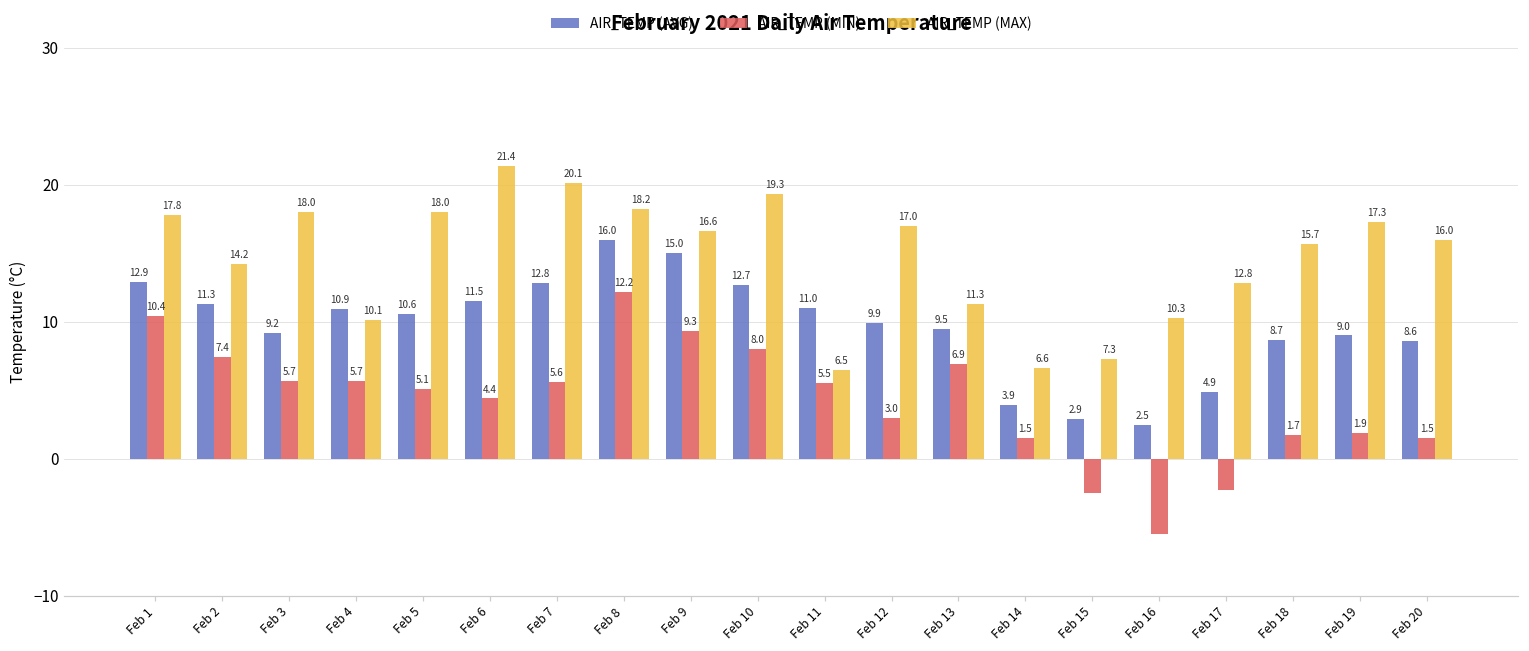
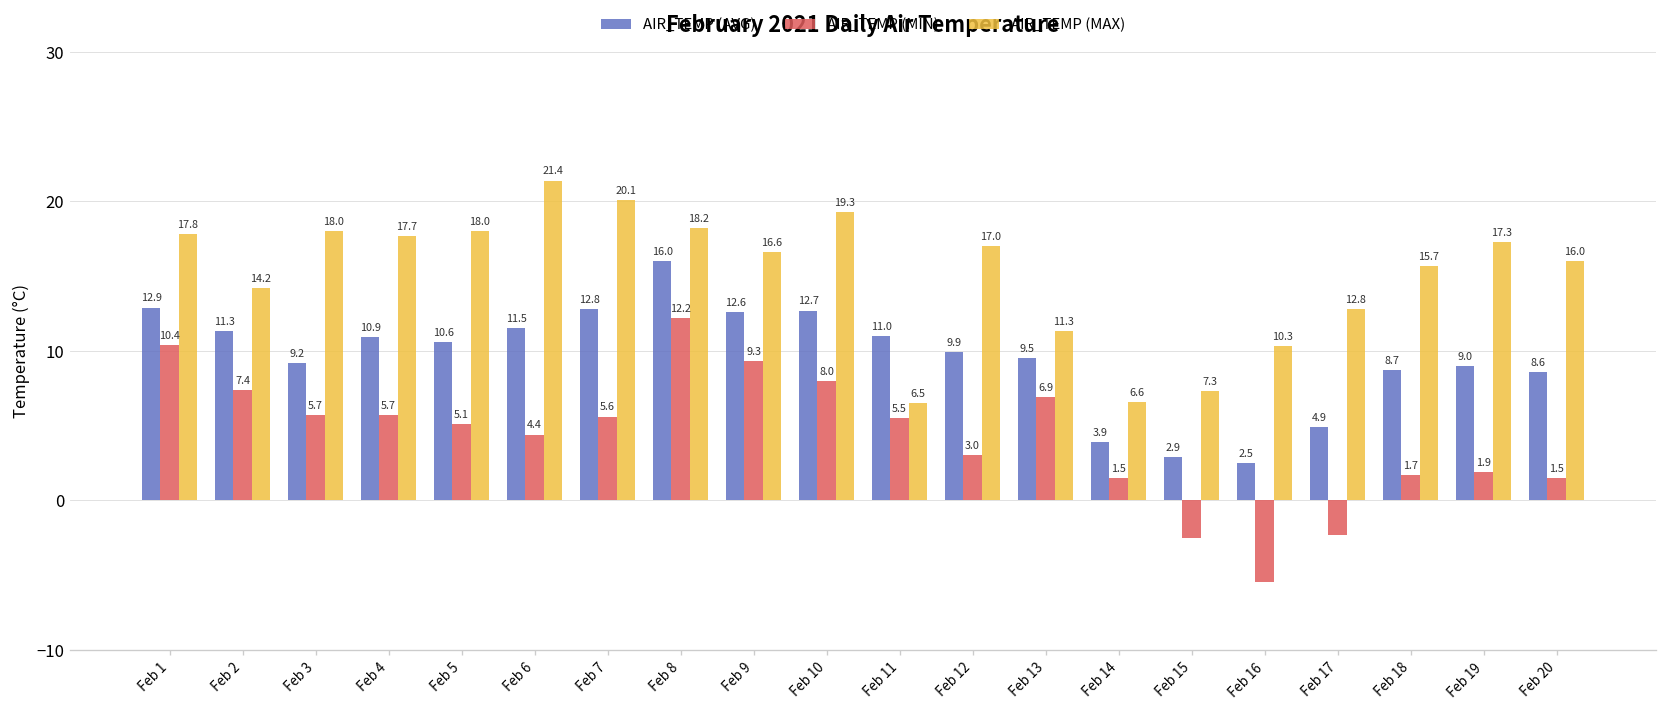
  {
    "AIR_TEMP (AVG)": {
      "Feb 1": 12.9,
      "Feb 2": 11.3,
      "Feb 3": 9.2,
      "Feb 4": 10.9,
      "Feb 5": 10.6,
      "Feb 6": 11.5,
      "Feb 7": 12.8,
      "Feb 8": 16.0,
-     "Feb 9": 15.0,
+     "Feb 9": 12.6,
      "Feb 10": 12.7,
      "Feb 11": 11.0,
      "Feb 12": 9.9,
      "Feb 13": 9.5,
      "Feb 14": 3.9,
      "Feb 15": 2.9,
      "Feb 16": 2.5,
      "Feb 17": 4.9,
      "Feb 18": 8.7,
      "Feb 19": 9.0,
      "Feb 20": 8.6
    },
    "AIR_TEMP (MIN)": {
      "Feb 1": 10.4,
      "Feb 2": 7.4,
      "Feb 3": 5.7,
      "Feb 4": 5.7,
      "Feb 5": 5.1,
      "Feb 6": 4.4,
      "Feb 7": 5.6,
      "Feb 8": 12.2,
      "Feb 9": 9.3,
      "Feb 10": 8.0,
      "Feb 11": 5.5,
      "Feb 12": 3.0,
      "Feb 13": 6.9,
      "Feb 14": 1.5,
      "Feb 18": 1.7,
      "Feb 19": 1.9,
      "Feb 20": 1.5
    },
    "AIR_TEMP (MAX)": {
      "Feb 1": 17.8,
      "Feb 2": 14.2,
      "Feb 3": 18.0,
-     "Feb 4": 10.1,
+     "Feb 4": 17.7,
      "Feb 5": 18.0,
      "Feb 6": 21.4,
      "Feb 7": 20.1,
      "Feb 8": 18.2,
      "Feb 9": 16.6,
      "Feb 10": 19.3,
      "Feb 11": 6.5,
      "Feb 12": 17.0,
      "Feb 13": 11.3,
      "Feb 14": 6.6,
      "Feb 15": 7.3,
      "Feb 16": 10.3,
      "Feb 17": 12.8,
      "Feb 18": 15.7,
      "Feb 19": 17.3,
      "Feb 20": 16.0
    }
  }
